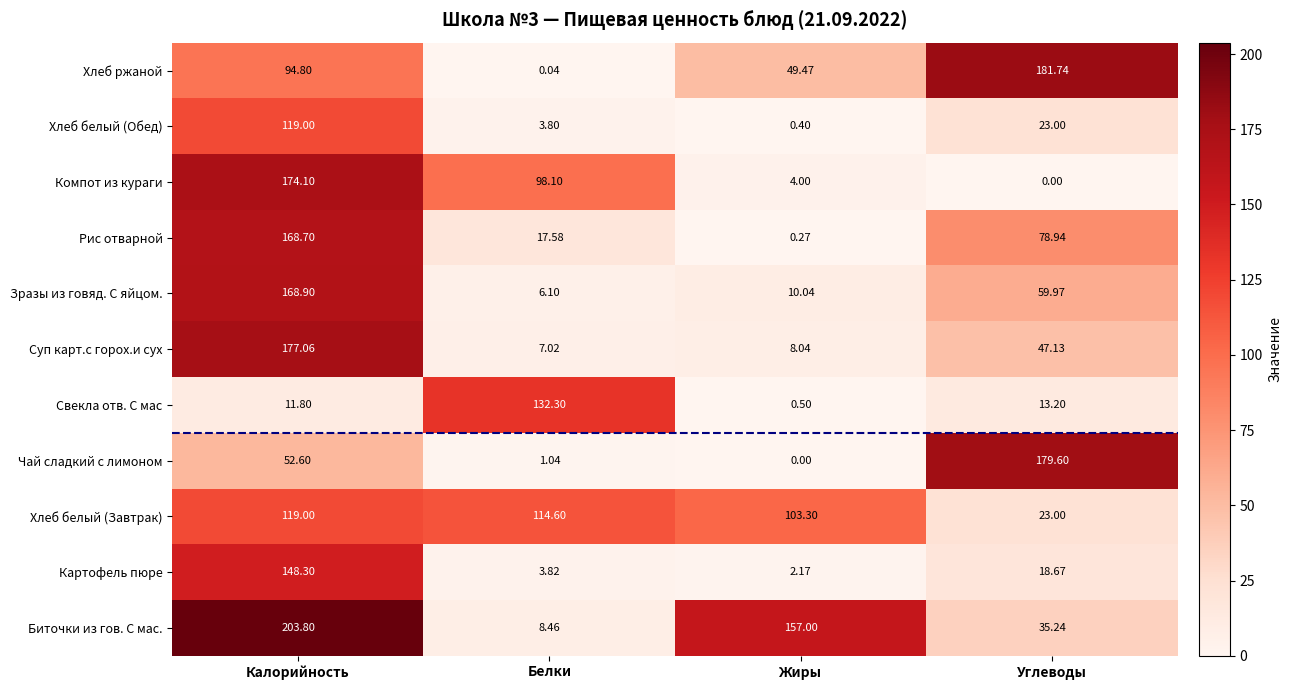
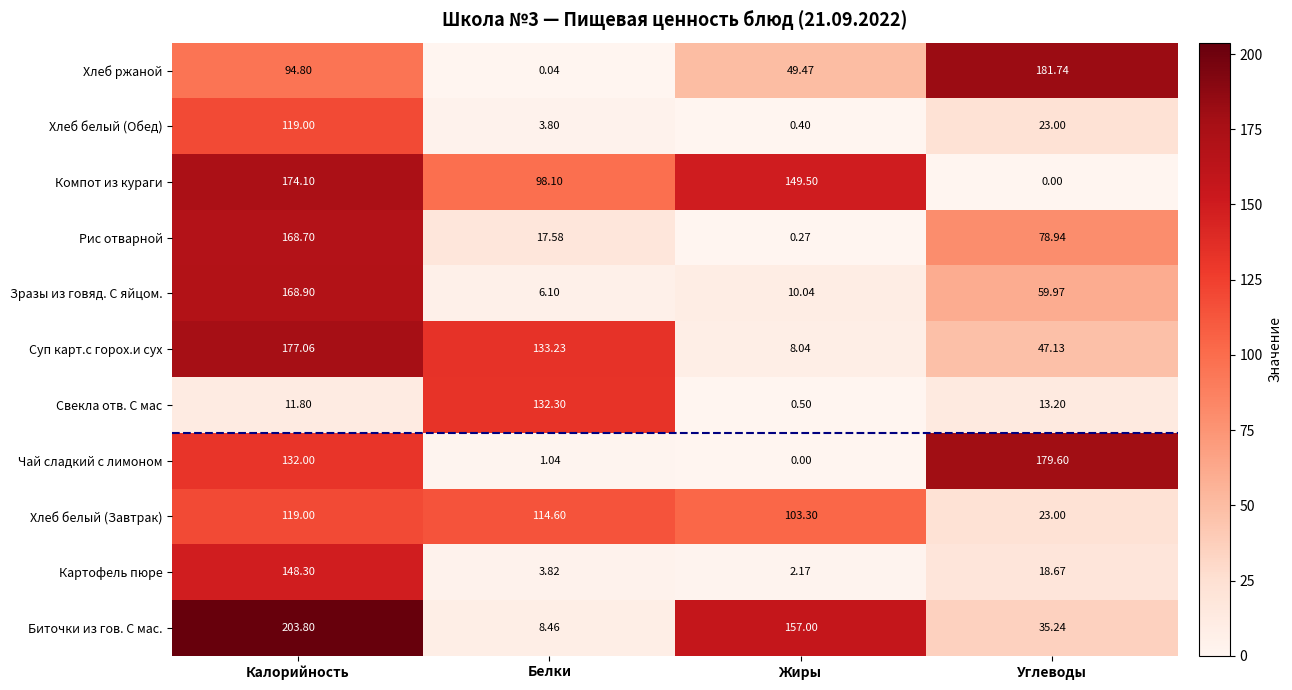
  {
    "Хлеб ржаной": {
      "Калорийность": 94.80,
      "Белки": 0.04,
      "Жиры": 49.47,
      "Углеводы": 181.74
    },
    "Хлеб белый (Обед)": {
      "Калорийность": 119.00,
      "Белки": 3.80,
      "Жиры": 0.40,
      "Углеводы": 23.00
    },
    "Компот из кураги": {
      "Калорийность": 174.10,
      "Белки": 98.10,
-     "Жиры": 4.00,
+     "Жиры": 149.50,
      "Углеводы": 0.00
    },
    "Рис отварной": {
      "Калорийность": 168.70,
      "Белки": 17.58,
      "Жиры": 0.27,
      "Углеводы": 78.94
    },
    "Зразы из говяд. С яйцом.": {
      "Калорийность": 168.90,
      "Белки": 6.10,
      "Жиры": 10.04,
      "Углеводы": 59.97
    },
    "Суп карт.с горох.и сух": {
      "Калорийность": 177.06,
-     "Белки": 7.02,
+     "Белки": 133.23,
      "Жиры": 8.04,
      "Углеводы": 47.13
    },
    "Свекла отв. С мас": {
      "Калорийность": 11.80,
      "Белки": 132.30,
      "Жиры": 0.50,
      "Углеводы": 13.20
    },
    "Чай сладкий с лимоном": {
-     "Калорийность": 52.60,
+     "Калорийность": 132.00,
      "Белки": 1.04,
      "Жиры": 0.00,
      "Углеводы": 179.60
    },
    "Хлеб белый (Завтрак)": {
      "Калорийность": 119.00,
      "Белки": 114.60,
      "Жиры": 103.30,
      "Углеводы": 23.00
    },
    "Картофель пюре": {
      "Калорийность": 148.30,
      "Белки": 3.82,
      "Жиры": 2.17,
      "Углеводы": 18.67
    },
    "Биточки из гов. С мас.": {
      "Калорийность": 203.80,
      "Белки": 8.46,
      "Жиры": 157.00,
      "Углеводы": 35.24
    }
  }
